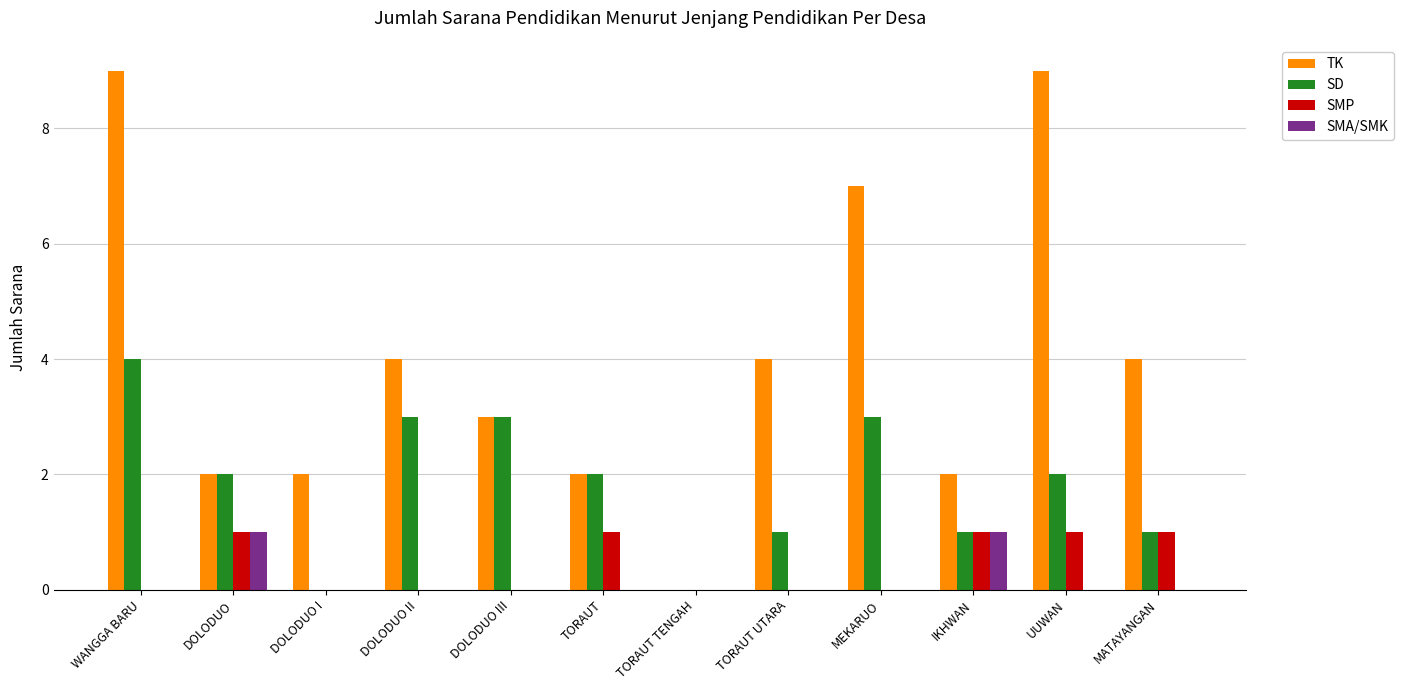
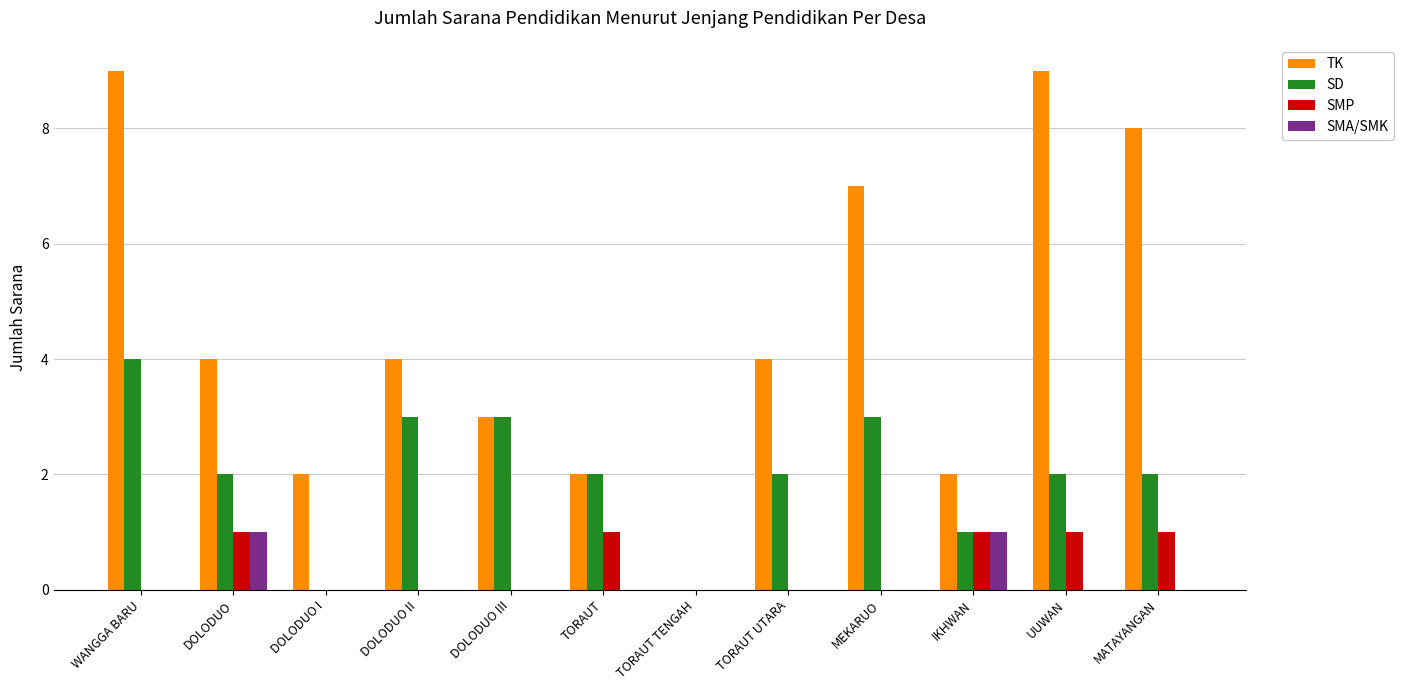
  {
    "TK": {
      "WANGGA BARU": 9,
-     "DOLODUO": 2,
+     "DOLODUO": 4,
      "DOLODUO I": 2,
      "DOLODUO II": 4,
      "DOLODUO III": 3,
      "TORAUT": 2,
      "TORAUT TENGAH": 0,
      "TORAUT UTARA": 4,
      "MEKARUO": 7,
      "IKHWAN": 2,
      "UUWAN": 9,
-     "MATAYANGAN": 4
+     "MATAYANGAN": 8
    },
    "SD": {
      "WANGGA BARU": 4,
      "DOLODUO": 2,
      "DOLODUO I": 0,
      "DOLODUO II": 3,
      "DOLODUO III": 3,
      "TORAUT": 2,
      "TORAUT TENGAH": 0,
-     "TORAUT UTARA": 1,
+     "TORAUT UTARA": 2,
      "MEKARUO": 3,
      "IKHWAN": 1,
      "UUWAN": 2,
-     "MATAYANGAN": 1
+     "MATAYANGAN": 2
    },
    "SMP": {
      "WANGGA BARU": 0,
      "DOLODUO": 1,
      "DOLODUO I": 0,
      "DOLODUO II": 0,
      "DOLODUO III": 0,
      "TORAUT": 1,
      "TORAUT TENGAH": 0,
      "TORAUT UTARA": 0,
      "MEKARUO": 0,
      "IKHWAN": 1,
      "UUWAN": 1,
      "MATAYANGAN": 1
    },
    "SMA/SMK": {
      "WANGGA BARU": 0,
      "DOLODUO": 1,
      "DOLODUO I": 0,
      "DOLODUO II": 0,
      "DOLODUO III": 0,
      "TORAUT": 0,
      "TORAUT TENGAH": 0,
      "TORAUT UTARA": 0,
      "MEKARUO": 0,
      "IKHWAN": 1,
      "UUWAN": 0,
      "MATAYANGAN": 0
    }
  }
